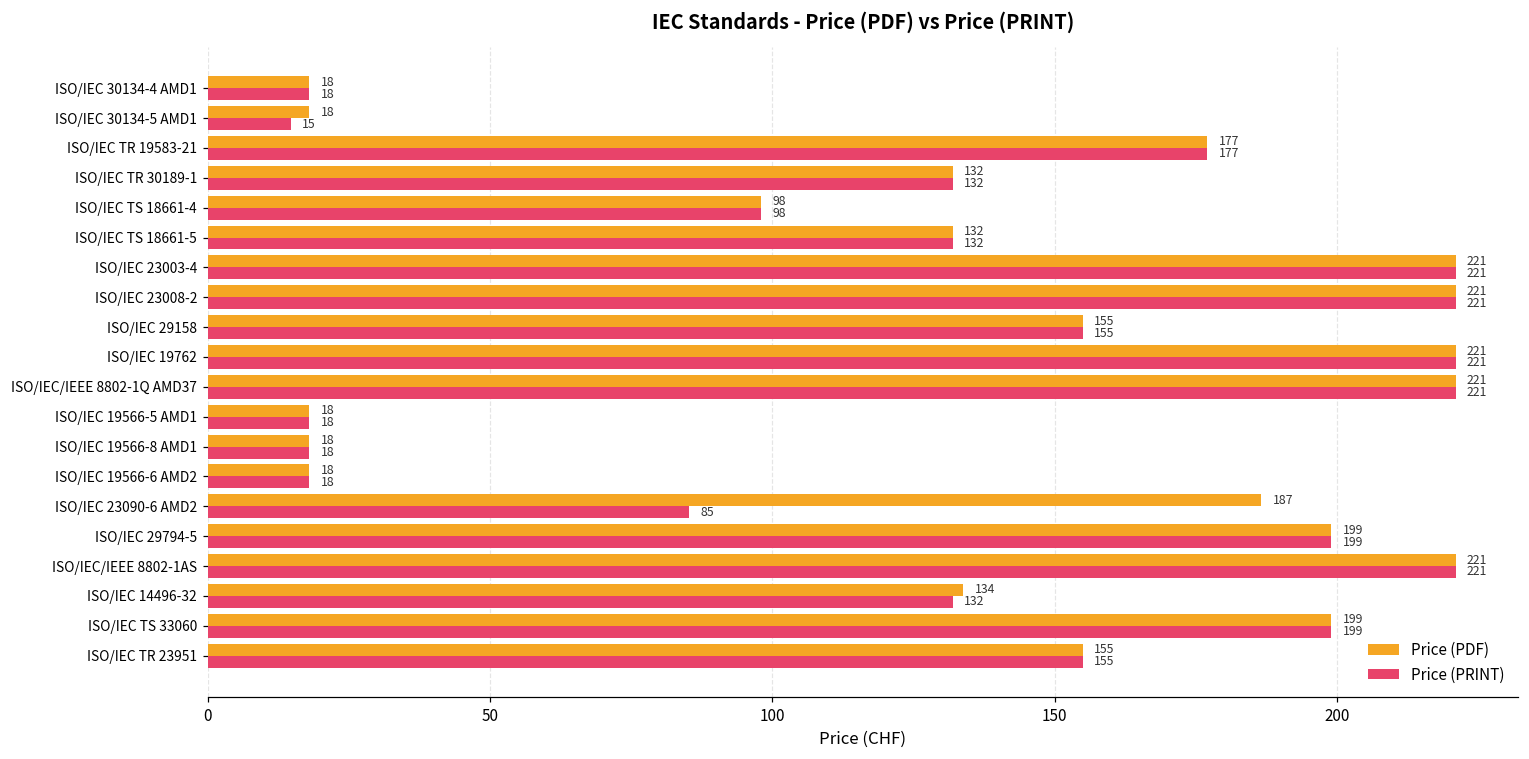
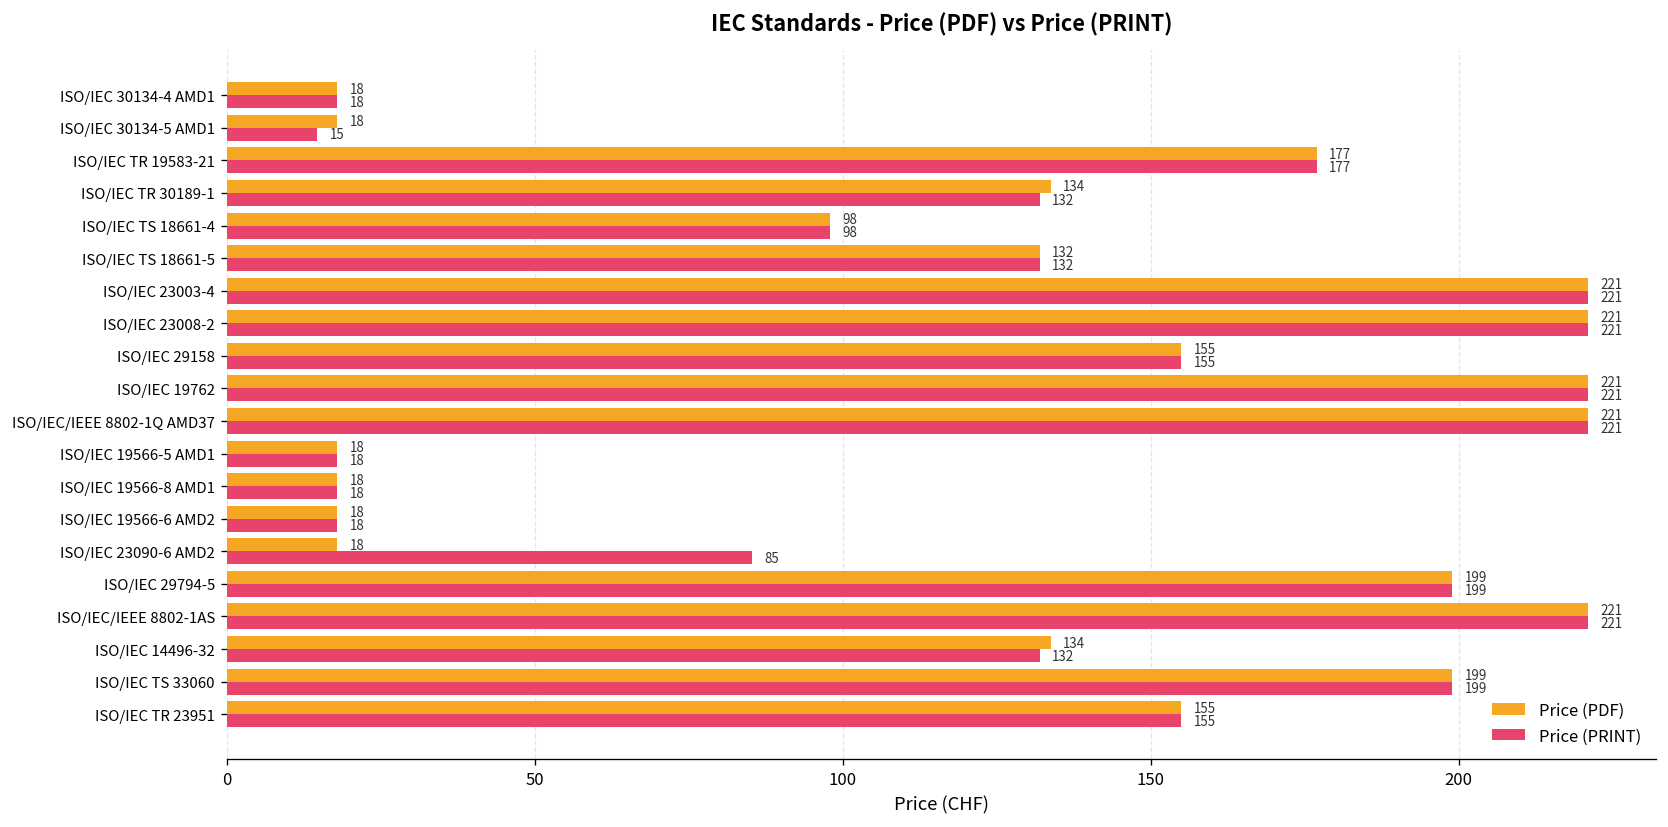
  {
    "Price (PDF)": {
      "ISO/IEC 30134-4 AMD1": 18,
      "ISO/IEC 30134-5 AMD1": 18,
      "ISO/IEC TR 19583-21": 177,
-     "ISO/IEC TR 30189-1": 132,
+     "ISO/IEC TR 30189-1": 134,
      "ISO/IEC TS 18661-4": 98,
      "ISO/IEC TS 18661-5": 132,
      "ISO/IEC 23003-4": 221,
      "ISO/IEC 23008-2": 221,
      "ISO/IEC 29158": 155,
      "ISO/IEC 19762": 221,
      "ISO/IEC/IEEE 8802-1Q AMD37": 221,
      "ISO/IEC 19566-5 AMD1": 18,
      "ISO/IEC 19566-8 AMD1": 18,
      "ISO/IEC 19566-6 AMD2": 18,
-     "ISO/IEC 23090-6 AMD2": 187,
+     "ISO/IEC 23090-6 AMD2": 18,
      "ISO/IEC 29794-5": 199,
      "ISO/IEC/IEEE 8802-1AS": 221,
      "ISO/IEC 14496-32": 134,
      "ISO/IEC TS 33060": 199,
      "ISO/IEC TR 23951": 155
    },
    "Price (PRINT)": {
      "ISO/IEC 30134-4 AMD1": 18,
      "ISO/IEC 30134-5 AMD1": 15,
      "ISO/IEC TR 19583-21": 177,
      "ISO/IEC TR 30189-1": 132,
      "ISO/IEC TS 18661-4": 98,
      "ISO/IEC TS 18661-5": 132,
      "ISO/IEC 23003-4": 221,
      "ISO/IEC 23008-2": 221,
      "ISO/IEC 29158": 155,
      "ISO/IEC 19762": 221,
      "ISO/IEC/IEEE 8802-1Q AMD37": 221,
      "ISO/IEC 19566-5 AMD1": 18,
      "ISO/IEC 19566-8 AMD1": 18,
      "ISO/IEC 19566-6 AMD2": 18,
      "ISO/IEC 23090-6 AMD2": 85,
      "ISO/IEC 29794-5": 199,
      "ISO/IEC/IEEE 8802-1AS": 221,
      "ISO/IEC 14496-32": 132,
      "ISO/IEC TS 33060": 199,
      "ISO/IEC TR 23951": 155
    }
  }
